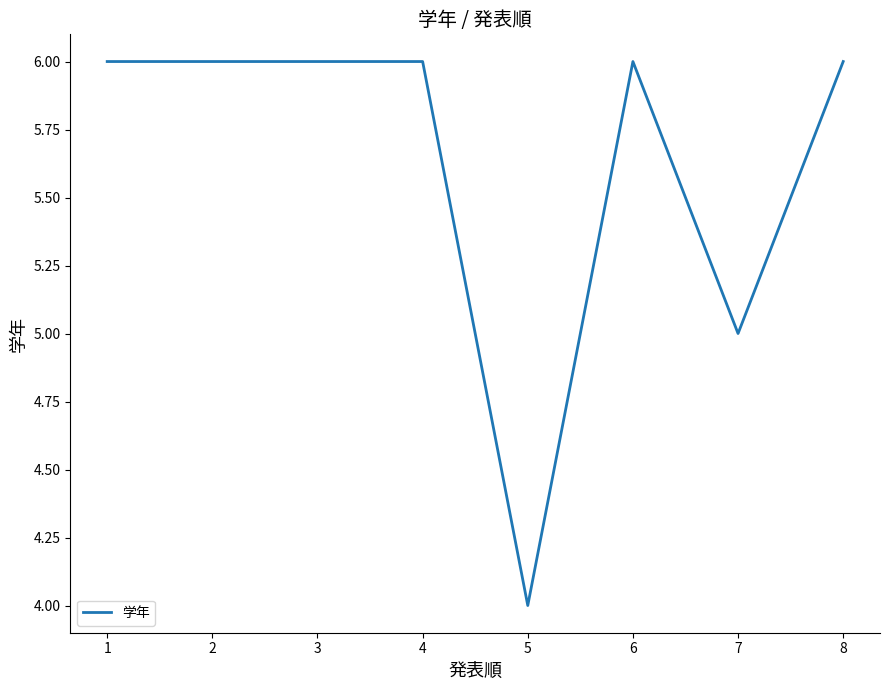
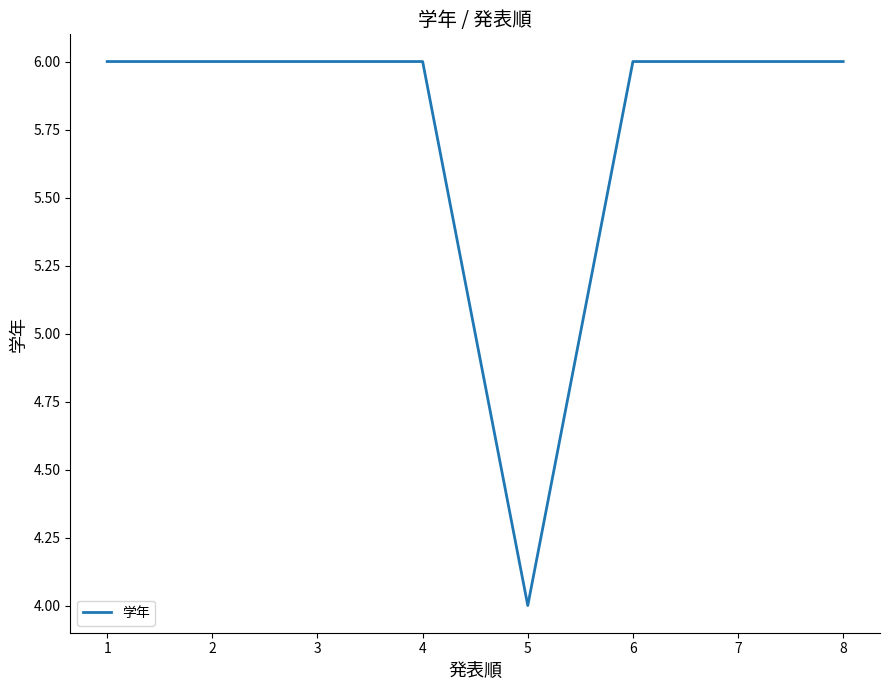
  {
    "1": 6,
    "2": 6,
    "3": 6,
    "4": 6,
    "5": 4,
    "6": 6,
-   "7": 5,
+   "7": 6,
    "8": 6
  }
